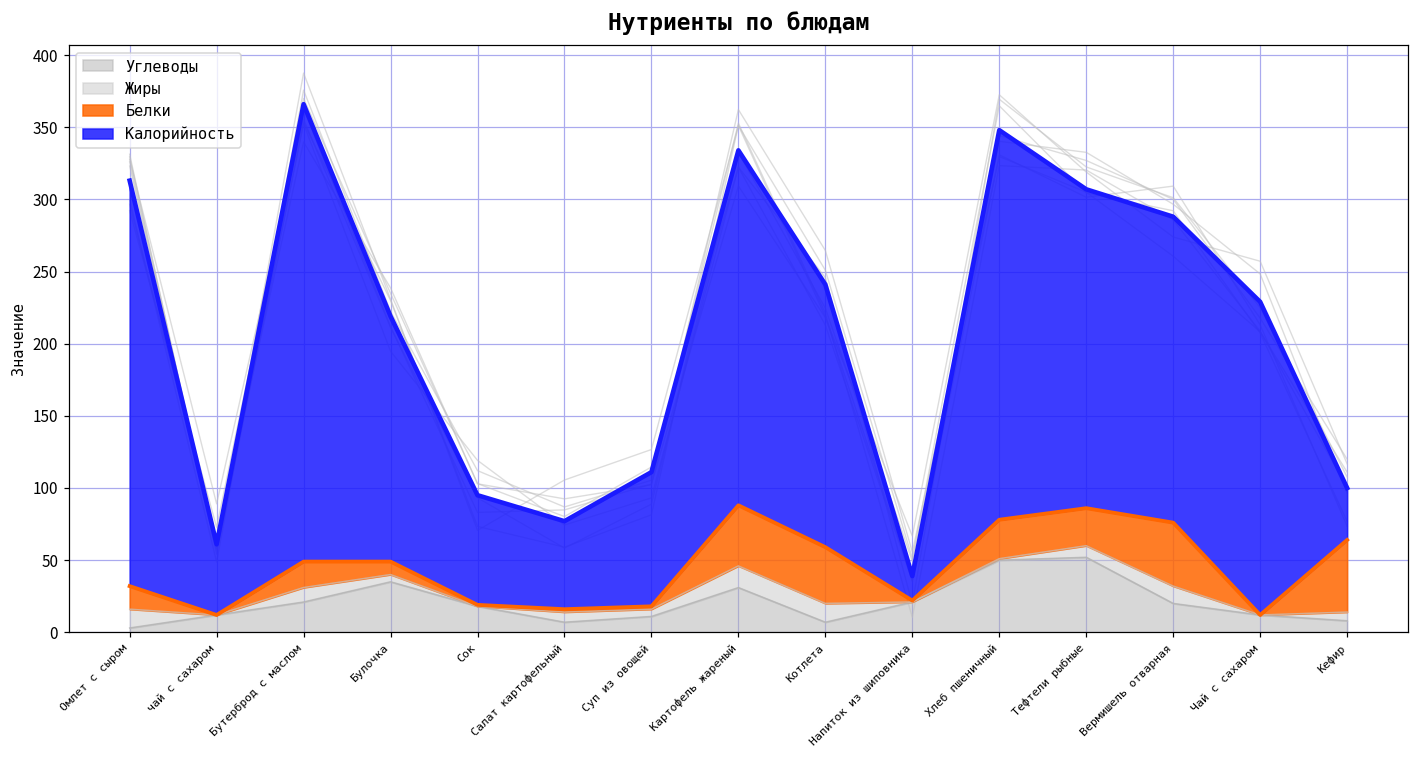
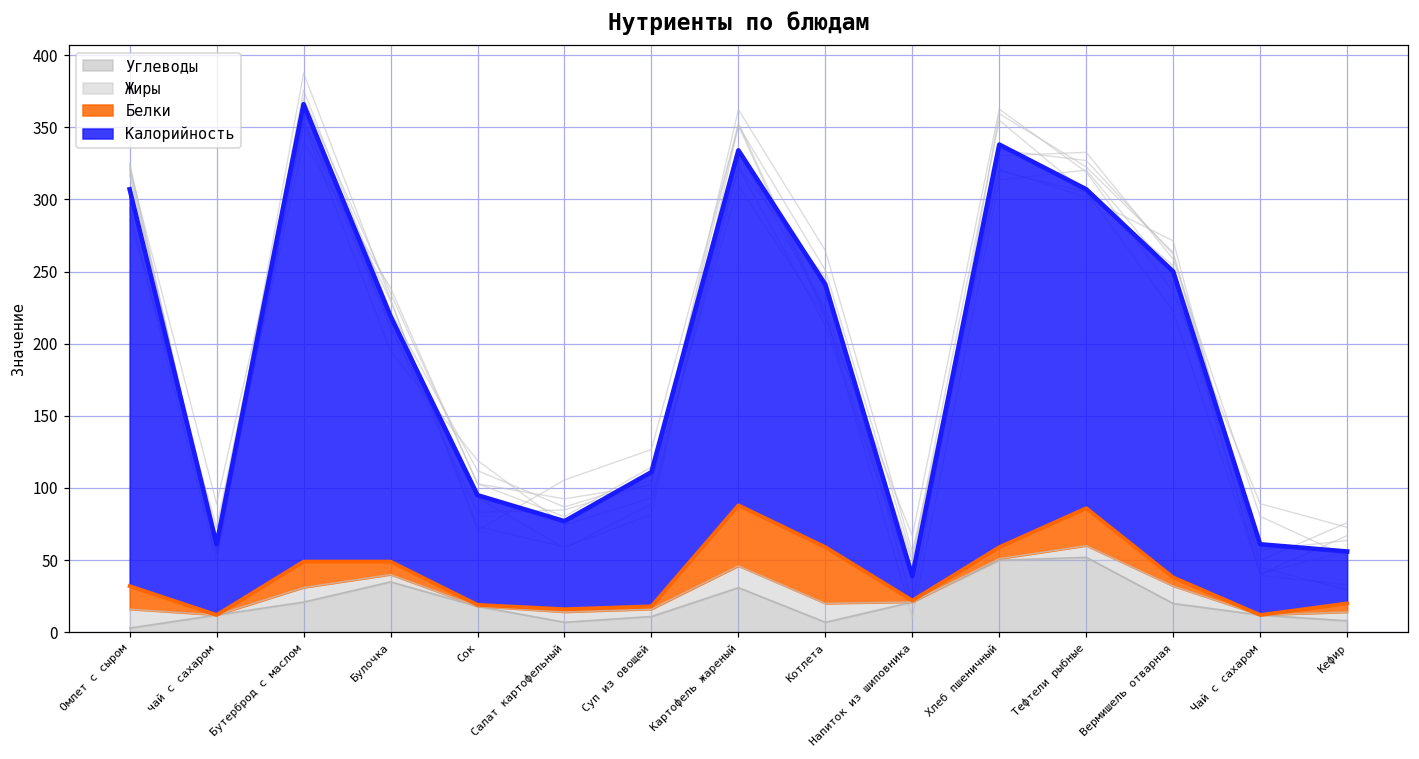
  {
    "Белки": {
      "Омлет с сыром": 16,
      "Бутерброд с маслом": 18,
      "Булочка": 9,
      "Салат картофельный": 2,
      "Суп из овощей": 2,
      "Картофель жареный": 42,
      "Котлета": 39,
-     "Хлеб пшеничный": 27,
+     "Хлеб пшеничный": 8,
      "Тефтели рыбные": 26,
-     "Вермишель отварная": 44,
-     "Кефир": 50
+     "Вермишель отварная": 6,
+     "Кефир": 6
    },
    "Калорийность": {
-     "Омлет с сыром": 281,
+     "Омлет с сыром": 275,
      "Бутерброд с маслом": 317,
      "Булочка": 170,
      "Салат картофельный": 61,
      "Суп из овощей": 93,
      "Котлета": 182,
      "Напиток из шиповника": 17,
-     "Хлеб пшеничный": 270,
+     "Хлеб пшеничный": 279,
      "Тефтели рыбные": 221,
      "Вермишель отварная": 212,
-     "Чай с сахаром": 217
+     "Чай с сахаром": 49
    }
  }
